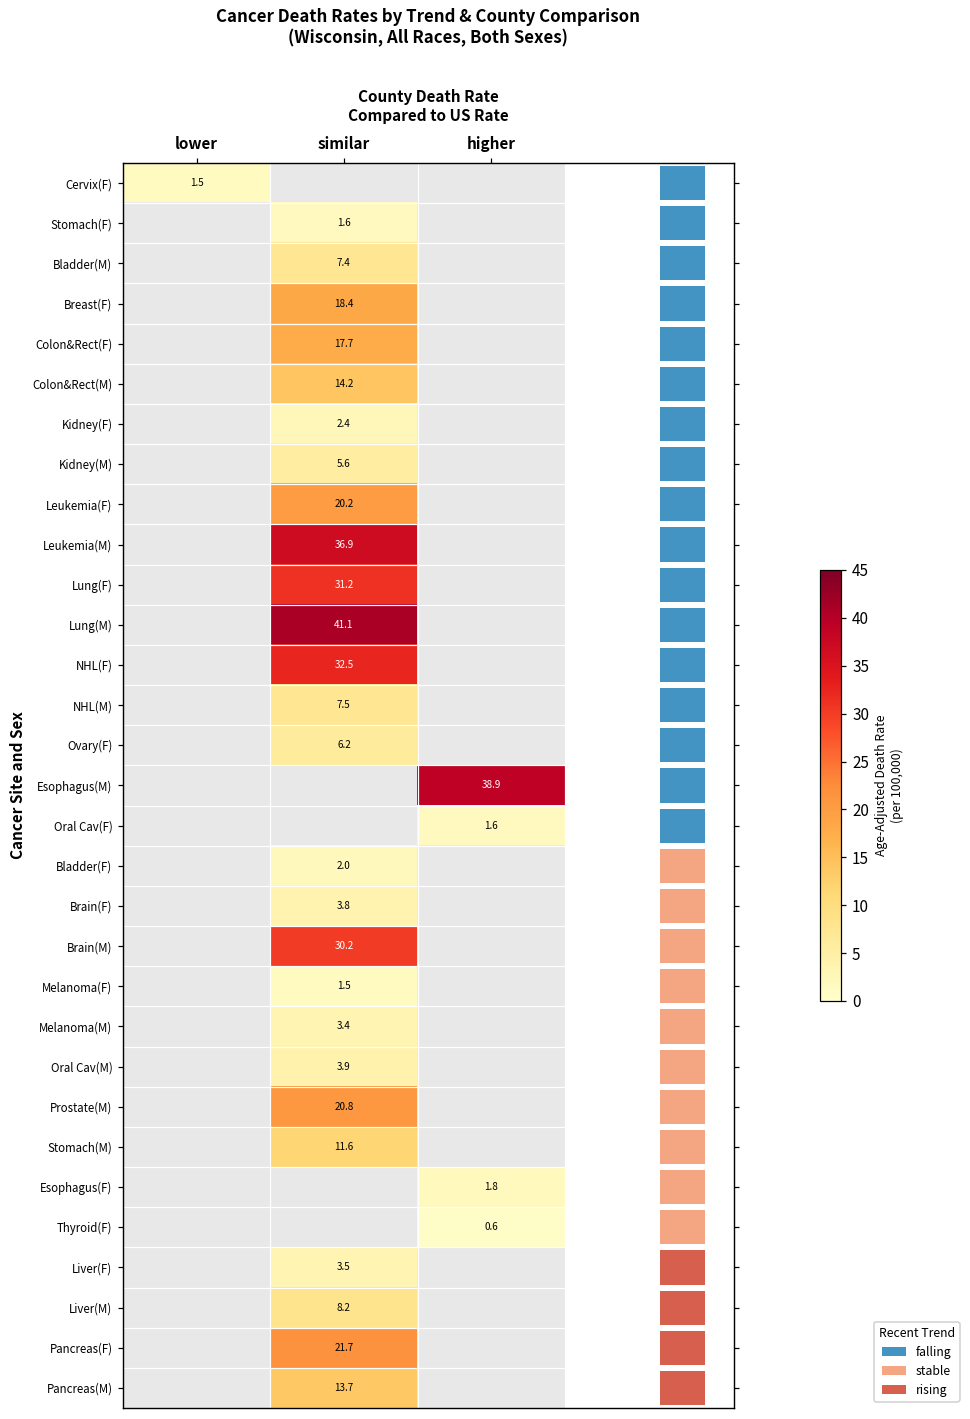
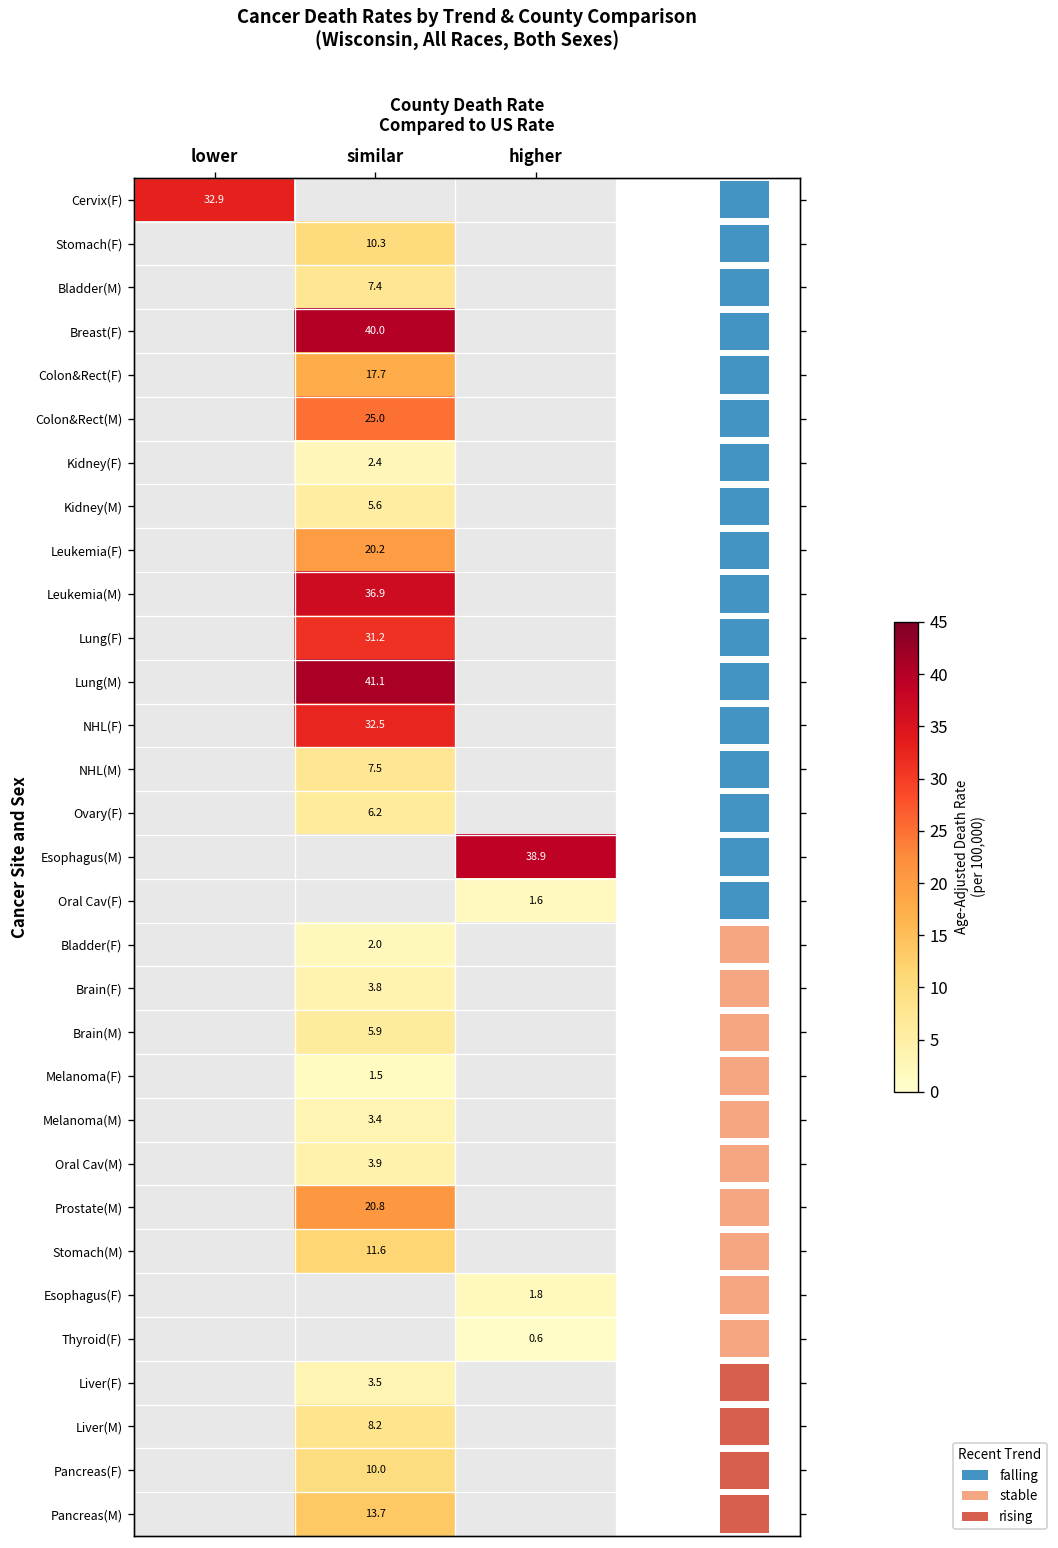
  {
    "Cervix(F)": {
-     "lower": 1.5
+     "lower": 32.9
    },
    "Stomach(F)": {
-     "similar": 1.6
+     "similar": 10.3
    },
    "Bladder(M)": {
      "similar": 7.4
    },
    "Breast(F)": {
-     "similar": 18.4
+     "similar": 40.0
    },
    "Colon&Rect(F)": {
      "similar": 17.7
    },
    "Colon&Rect(M)": {
-     "similar": 14.2
+     "similar": 25.0
    },
    "Kidney(F)": {
      "similar": 2.4
    },
    "Kidney(M)": {
      "similar": 5.6
    },
    "Leukemia(F)": {
      "similar": 20.2
    },
    "Leukemia(M)": {
      "similar": 36.9
    },
    "Lung(F)": {
      "similar": 31.2
    },
    "Lung(M)": {
      "similar": 41.1
    },
    "NHL(F)": {
      "similar": 32.5
    },
    "NHL(M)": {
      "similar": 7.5
    },
    "Ovary(F)": {
      "similar": 6.2
    },
    "Esophagus(M)": {
      "higher": 38.9
    },
    "Oral Cav(F)": {
      "higher": 1.6
    },
    "Bladder(F)": {
      "similar": 2.0
    },
    "Brain(F)": {
      "similar": 3.8
    },
    "Brain(M)": {
-     "similar": 30.2
+     "similar": 5.9
    },
    "Melanoma(F)": {
      "similar": 1.5
    },
    "Melanoma(M)": {
      "similar": 3.4
    },
    "Oral Cav(M)": {
      "similar": 3.9
    },
    "Prostate(M)": {
      "similar": 20.8
    },
    "Stomach(M)": {
      "similar": 11.6
    },
    "Esophagus(F)": {
      "higher": 1.8
    },
    "Thyroid(F)": {
      "higher": 0.6
    },
    "Liver(F)": {
      "similar": 3.5
    },
    "Liver(M)": {
      "similar": 8.2
    },
    "Pancreas(F)": {
-     "similar": 21.7
+     "similar": 10.0
    },
    "Pancreas(M)": {
      "similar": 13.7
    }
  }
